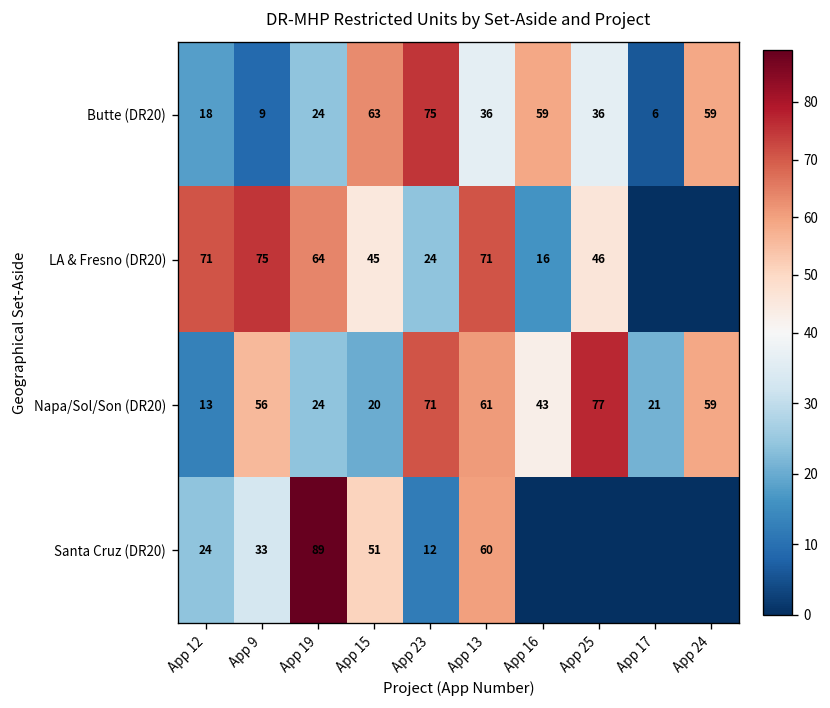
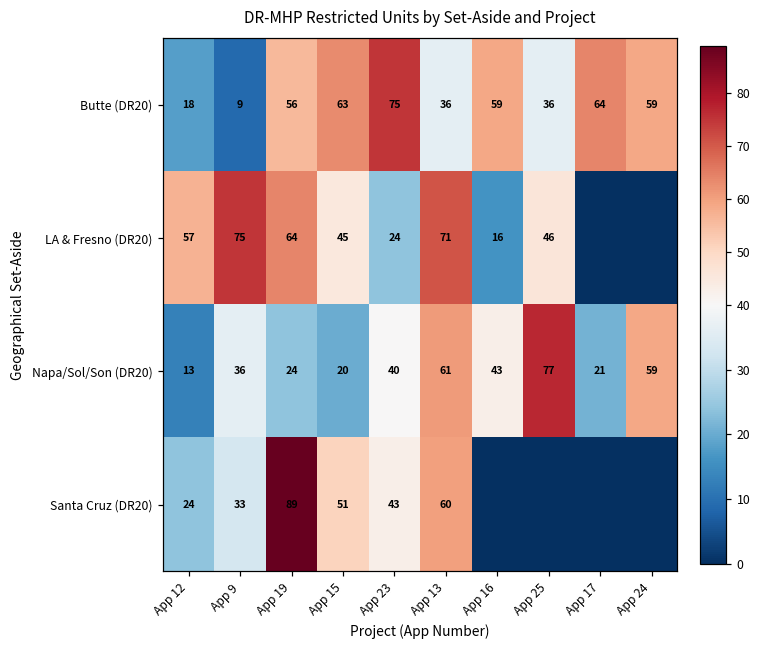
  {
    "Butte (DR20)": {
      "App 12": 18,
      "App 9": 9,
-     "App 19": 24,
+     "App 19": 56,
      "App 15": 63,
      "App 23": 75,
      "App 13": 36,
      "App 16": 59,
      "App 25": 36,
-     "App 17": 6,
+     "App 17": 64,
      "App 24": 59
    },
    "LA & Fresno (DR20)": {
-     "App 12": 71,
+     "App 12": 57,
      "App 9": 75,
      "App 19": 64,
      "App 15": 45,
      "App 23": 24,
      "App 13": 71,
      "App 16": 16,
      "App 25": 46
    },
    "Napa/Sol/Son (DR20)": {
      "App 12": 13,
-     "App 9": 56,
+     "App 9": 36,
      "App 19": 24,
      "App 15": 20,
-     "App 23": 71,
+     "App 23": 40,
      "App 13": 61,
      "App 16": 43,
      "App 25": 77,
      "App 17": 21,
      "App 24": 59
    },
    "Santa Cruz (DR20)": {
      "App 12": 24,
      "App 9": 33,
      "App 19": 89,
      "App 15": 51,
-     "App 23": 12,
+     "App 23": 43,
      "App 13": 60
    }
  }
